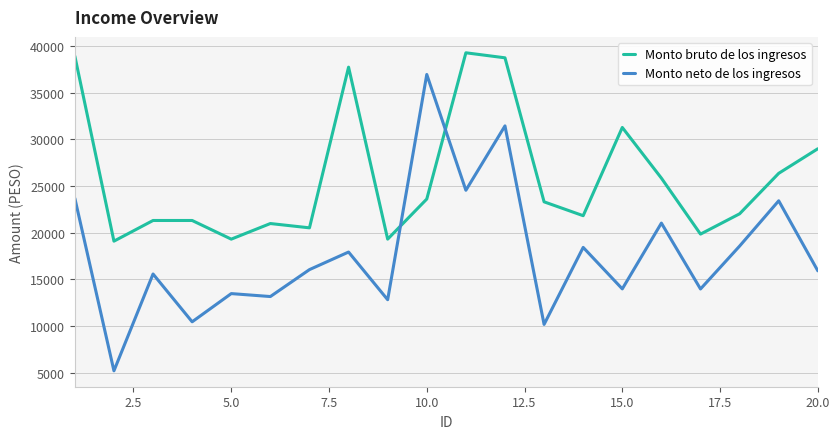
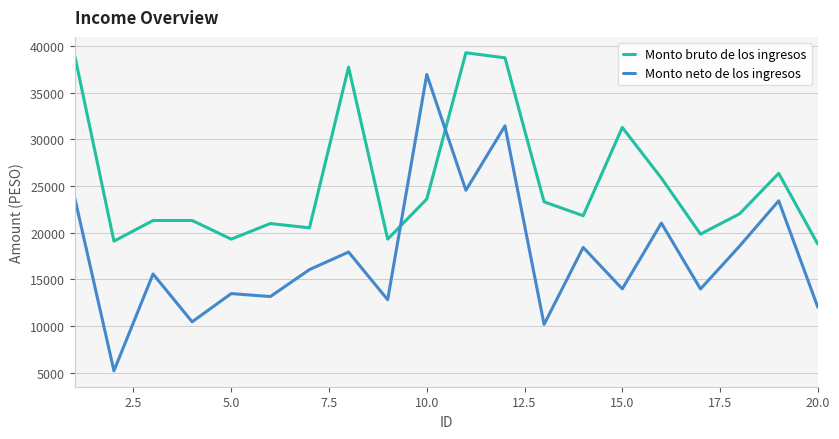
  {
    "Monto bruto de los ingresos": {
      "5.0": 19000,
      "10.0": 24000,
      "15.0": 31000,
-     "20.0": 29000
+     "20.0": 19000
    },
    "Monto neto de los ingresos": {
      "5.0": 13000,
      "10.0": 37000,
      "15.0": 14000,
-     "20.0": 16000
+     "20.0": 12000
    }
  }
